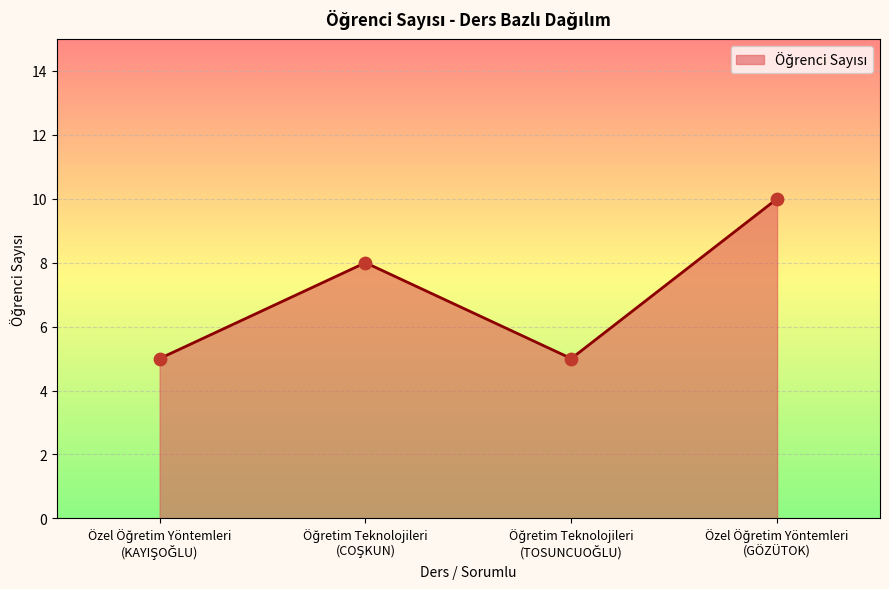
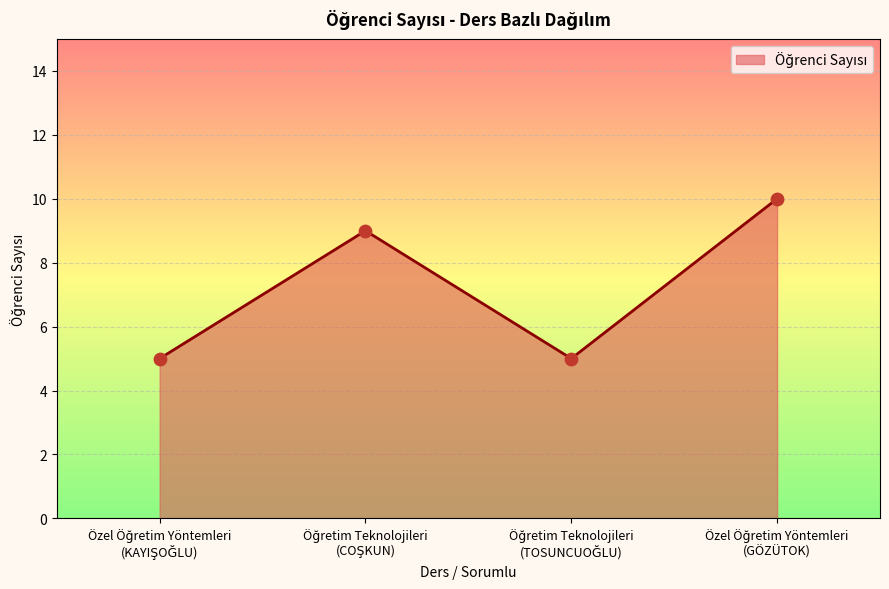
  {
    "Özel Öğretim Yöntemleri (KAYIŞOĞLU)": 5,
-   "Öğretim Teknolojileri (COŞKUN)": 8,
+   "Öğretim Teknolojileri (COŞKUN)": 9,
    "Öğretim Teknolojileri (TOSUNCUOĞLU)": 5,
    "Özel Öğretim Yöntemleri (GÖZÜTOK)": 10
  }
